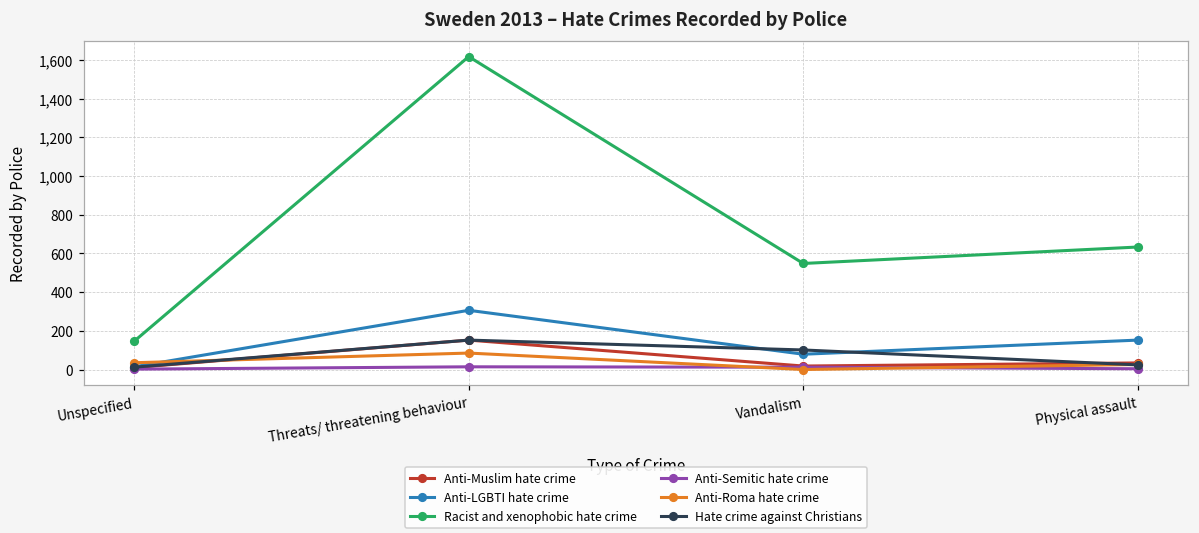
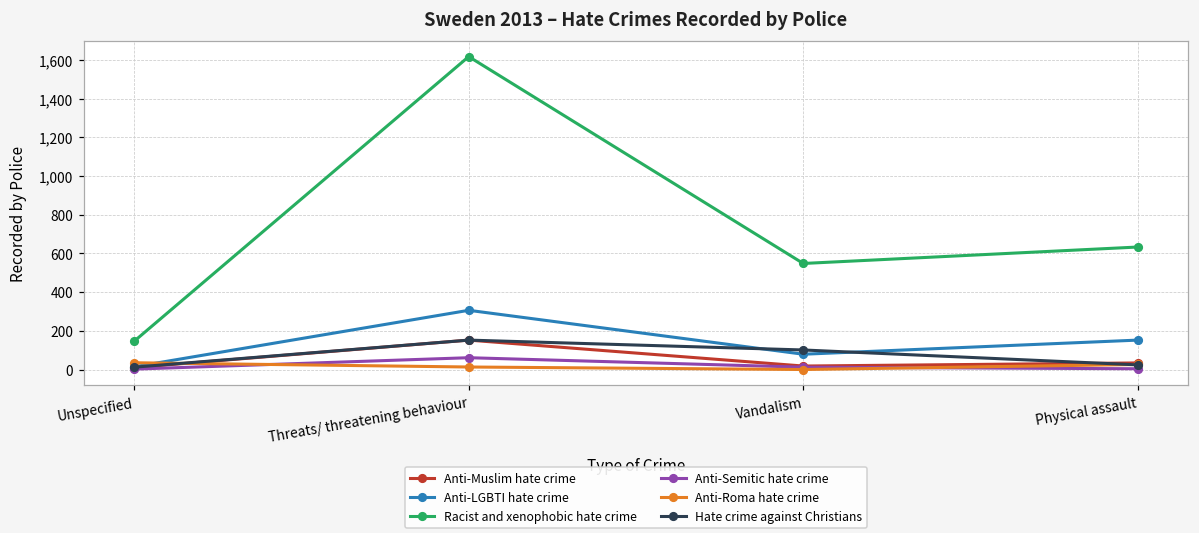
  {
    "Anti-LGBTI hate crime": {
      "Threats/ threatening behaviour": "310",
      "Vandalism": "80",
      "Physical assault": "150"
    },
    "Racist and xenophobic hate crime": {
      "Unspecified": "150",
      "Threats/ threatening behaviour": "1,620",
      "Vandalism": "550",
      "Physical assault": "630"
    },
    "Anti-Semitic hate crime": {
-     "Threats/ threatening behaviour": "10",
+     "Threats/ threatening behaviour": "60",
      "Physical assault": "0"
    },
    "Anti-Roma hate crime": {
      "Unspecified": "40",
-     "Threats/ threatening behaviour": "90"
+     "Threats/ threatening behaviour": "10"
    },
    "Hate crime against Christians": {
      "Vandalism": "100"
    }
  }
